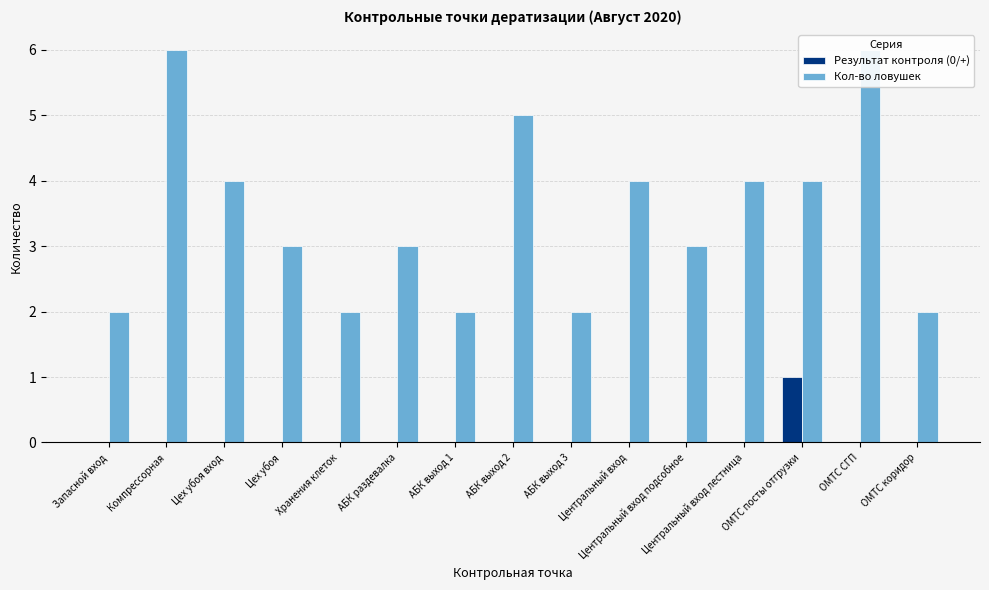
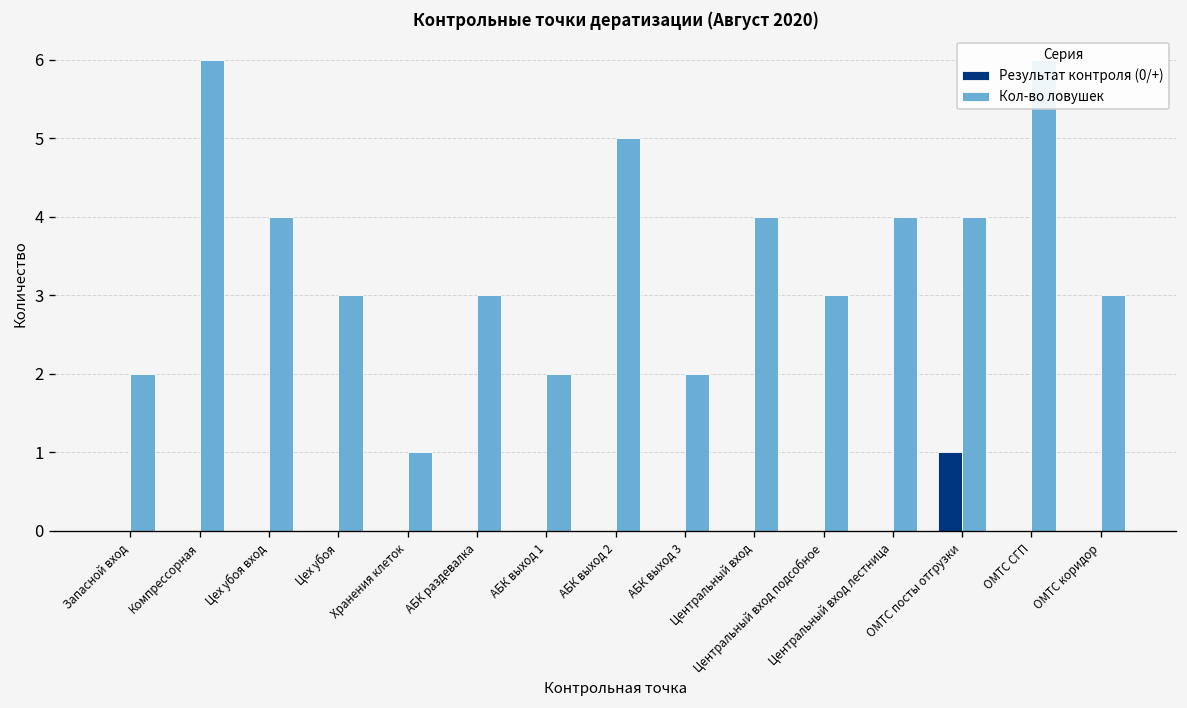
  {
    "Результат контроля (0/+)": {
      "Запасной вход": 0,
      "Компрессорная": 0,
      "Цех убоя вход": 0,
      "Цех убоя": 0,
      "Хранения клеток": 0,
      "АБК раздевалка": 0,
      "АБК выход 1": 0,
      "АБК выход 2": 0,
      "АБК выход 3": 0,
      "Центральный вход": 0,
      "Центральный вход подсобное": 0,
      "Центральный вход лестница": 0,
      "ОМТС посты отгрузки": 1,
      "ОМТС СГП": 0,
      "ОМТС коридор": 0
    },
    "Кол-во ловушек": {
      "Запасной вход": 2,
      "Компрессорная": 6,
      "Цех убоя вход": 4,
      "Цех убоя": 3,
-     "Хранения клеток": 2,
+     "Хранения клеток": 1,
      "АБК раздевалка": 3,
      "АБК выход 1": 2,
      "АБК выход 2": 5,
      "АБК выход 3": 2,
      "Центральный вход": 4,
      "Центральный вход подсобное": 3,
      "Центральный вход лестница": 4,
      "ОМТС посты отгрузки": 4,
-     "ОМТС коридор": 2
+     "ОМТС коридор": 3
    }
  }
